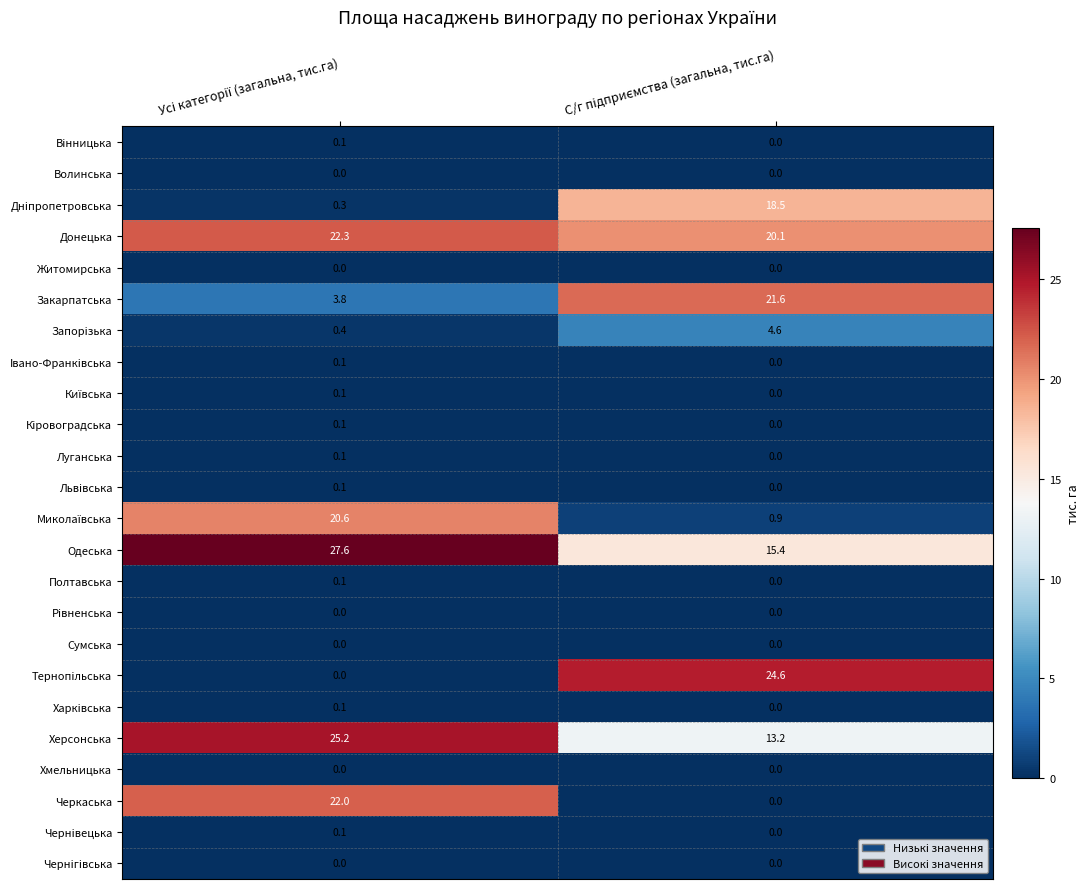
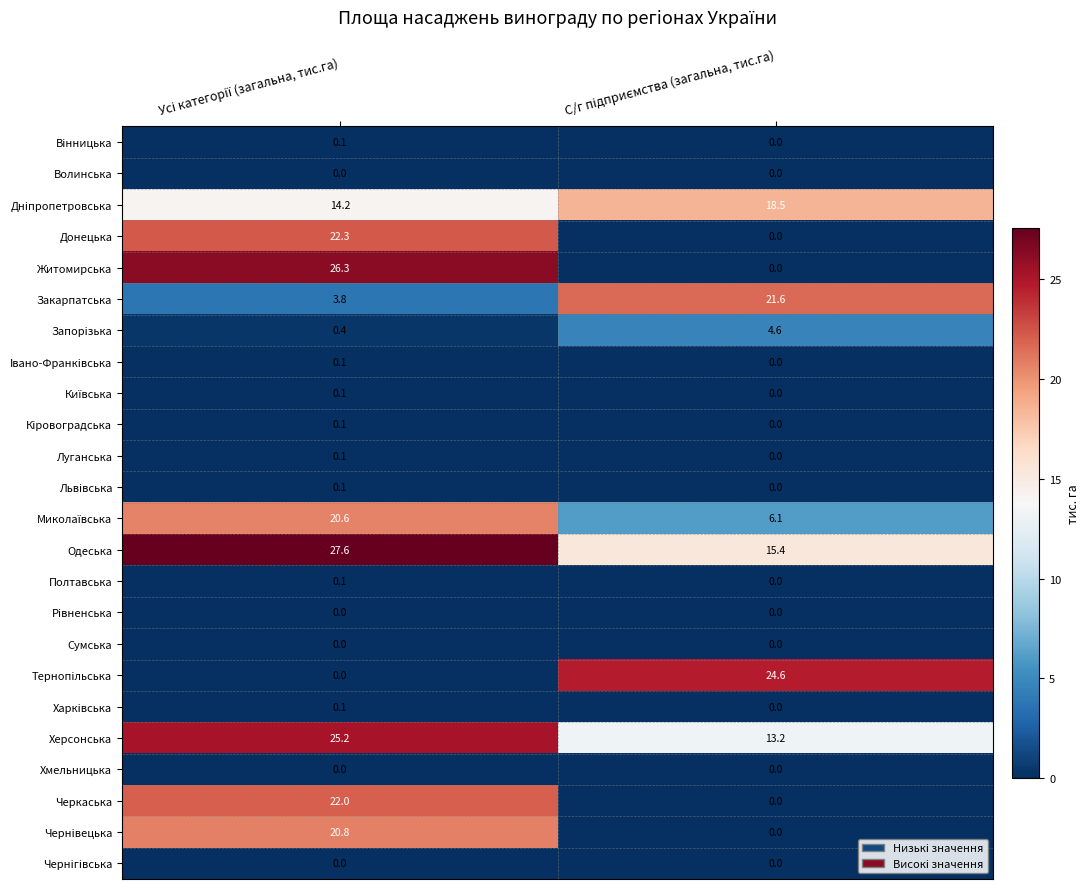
  {
    "Вінницька": {
      "Усі категорії (загальна, тис.га)": 0.1,
      "С/г підприємства (загальна, тис.га)": 0.0
    },
    "Волинська": {
      "Усі категорії (загальна, тис.га)": 0.0,
      "С/г підприємства (загальна, тис.га)": 0.0
    },
    "Дніпропетровська": {
-     "Усі категорії (загальна, тис.га)": 0.3,
+     "Усі категорії (загальна, тис.га)": 14.2,
      "С/г підприємства (загальна, тис.га)": 18.5
    },
    "Донецька": {
      "Усі категорії (загальна, тис.га)": 22.3,
-     "С/г підприємства (загальна, тис.га)": 20.1
+     "С/г підприємства (загальна, тис.га)": 0.0
    },
    "Житомирська": {
-     "Усі категорії (загальна, тис.га)": 0.0,
+     "Усі категорії (загальна, тис.га)": 26.3,
      "С/г підприємства (загальна, тис.га)": 0.0
    },
    "Закарпатська": {
      "Усі категорії (загальна, тис.га)": 3.8,
      "С/г підприємства (загальна, тис.га)": 21.6
    },
    "Запорізька": {
      "Усі категорії (загальна, тис.га)": 0.4,
      "С/г підприємства (загальна, тис.га)": 4.6
    },
    "Івано-Франківська": {
      "Усі категорії (загальна, тис.га)": 0.1,
      "С/г підприємства (загальна, тис.га)": 0.0
    },
    "Київська": {
      "Усі категорії (загальна, тис.га)": 0.1,
      "С/г підприємства (загальна, тис.га)": 0.0
    },
    "Кіровоградська": {
      "Усі категорії (загальна, тис.га)": 0.1,
      "С/г підприємства (загальна, тис.га)": 0.0
    },
    "Луганська": {
      "Усі категорії (загальна, тис.га)": 0.1,
      "С/г підприємства (загальна, тис.га)": 0.0
    },
    "Львівська": {
      "Усі категорії (загальна, тис.га)": 0.1,
      "С/г підприємства (загальна, тис.га)": 0.0
    },
    "Миколаївська": {
      "Усі категорії (загальна, тис.га)": 20.6,
-     "С/г підприємства (загальна, тис.га)": 0.9
+     "С/г підприємства (загальна, тис.га)": 6.1
    },
    "Одеська": {
      "Усі категорії (загальна, тис.га)": 27.6,
      "С/г підприємства (загальна, тис.га)": 15.4
    },
    "Полтавська": {
      "Усі категорії (загальна, тис.га)": 0.1,
      "С/г підприємства (загальна, тис.га)": 0.0
    },
    "Рівненська": {
      "Усі категорії (загальна, тис.га)": 0.0,
      "С/г підприємства (загальна, тис.га)": 0.0
    },
    "Сумська": {
      "Усі категорії (загальна, тис.га)": 0.0,
      "С/г підприємства (загальна, тис.га)": 0.0
    },
    "Тернопільська": {
      "Усі категорії (загальна, тис.га)": 0.0,
      "С/г підприємства (загальна, тис.га)": 24.6
    },
    "Харківська": {
      "Усі категорії (загальна, тис.га)": 0.1,
      "С/г підприємства (загальна, тис.га)": 0.0
    },
    "Херсонська": {
      "Усі категорії (загальна, тис.га)": 25.2,
      "С/г підприємства (загальна, тис.га)": 13.2
    },
    "Хмельницька": {
      "Усі категорії (загальна, тис.га)": 0.0,
      "С/г підприємства (загальна, тис.га)": 0.0
    },
    "Черкаська": {
      "Усі категорії (загальна, тис.га)": 22.0,
      "С/г підприємства (загальна, тис.га)": 0.0
    },
    "Чернівецька": {
-     "Усі категорії (загальна, тис.га)": 0.1,
+     "Усі категорії (загальна, тис.га)": 20.8,
      "С/г підприємства (загальна, тис.га)": 0.0
    },
    "Чернігівська": {
      "Усі категорії (загальна, тис.га)": 0.0,
      "С/г підприємства (загальна, тис.га)": 0.0
    }
  }
